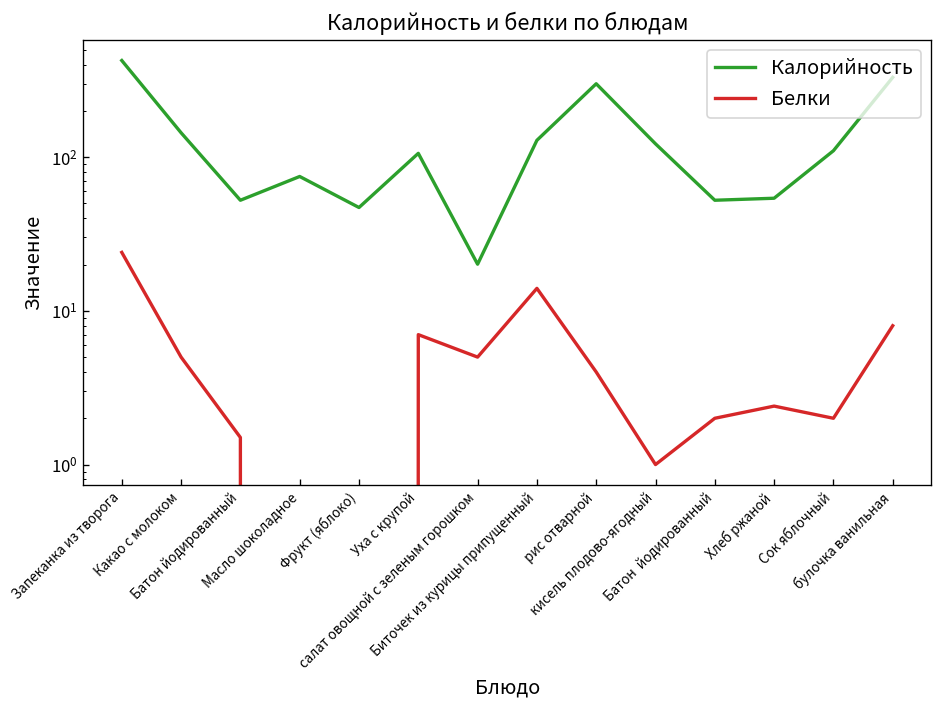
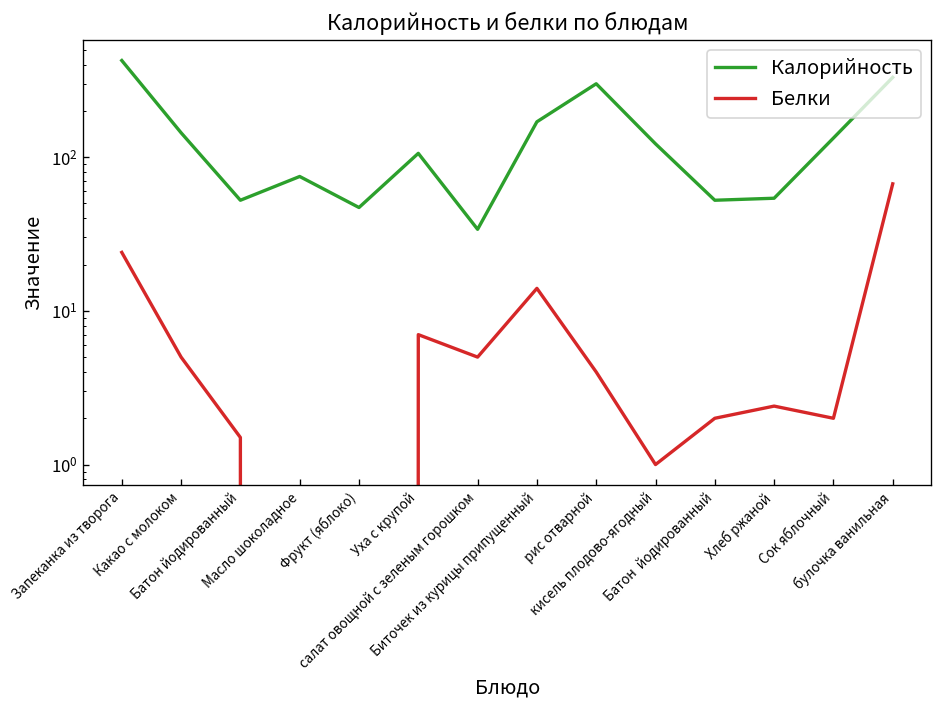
  {
    "Калорийность": {
      "Запеканка из творога": 430,
      "Какао с молоком": 140,
      "Масло шоколадное": 70,
      "Фрукт (яблоко)": 47,
      "Уха с крупой": 110,
-     "салат овощной с зеленым горошком": 20,
-     "Биточек из курицы припущенный": 130,
+     "салат овощной с зеленым горошком": 34,
+     "Биточек из курицы припущенный": 170,
      "рис отварной": 300,
      "кисель плодово-ягодный": 120,
      "Хлеб ржаной": 54,
-     "Сок яблочный": 110
+     "Сок яблочный": 130
    },
    "Белки": {
      "Запеканка из творога": 24,
      "Какао с молоком": 5,
      "Уха с крупой": 7,
      "салат овощной с зеленым горошком": 5,
      "Биточек из курицы припущенный": 14,
      "рис отварной": 4,
      "кисель плодово-ягодный": 1,
      "Хлеб ржаной": 2.4,
      "Сок яблочный": 2,
-     "булочка ванильная": 8
+     "булочка ванильная": 70
    }
  }
